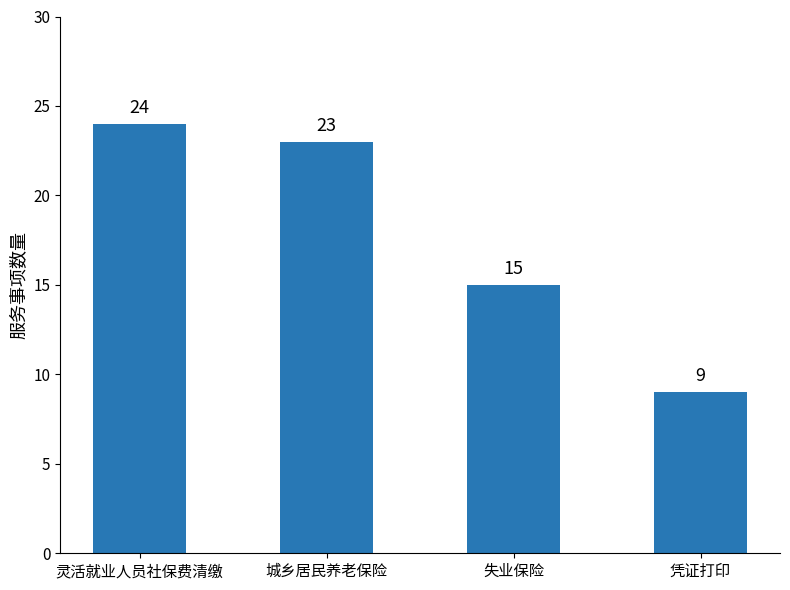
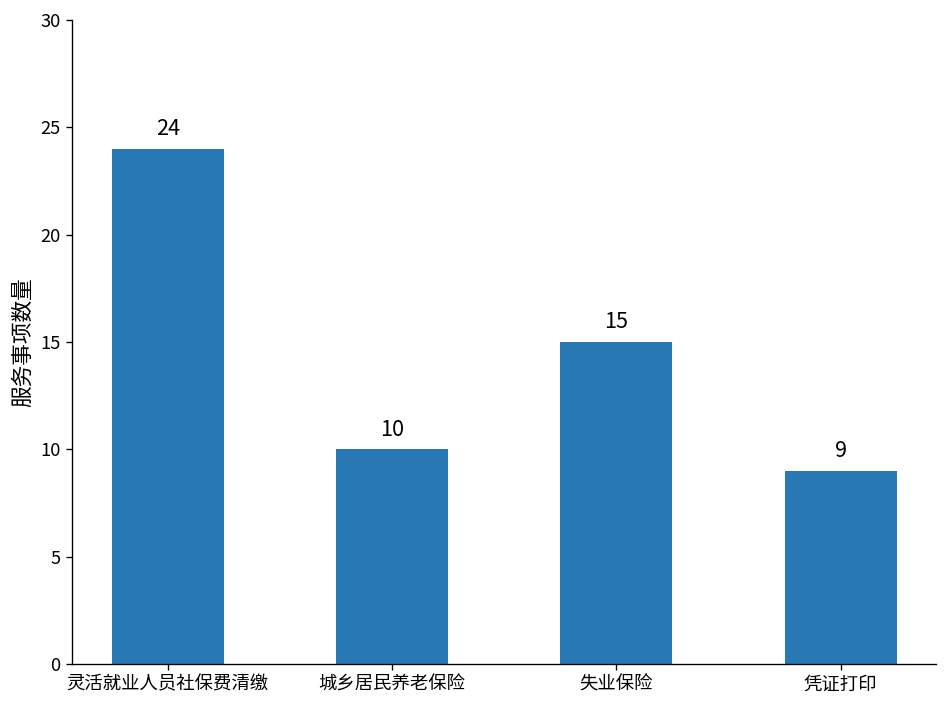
  {
    "灵活就业人员社保费清缴": 24,
-   "城乡居民养老保险": 23,
+   "城乡居民养老保险": 10,
    "失业保险": 15,
    "凭证打印": 9
  }
